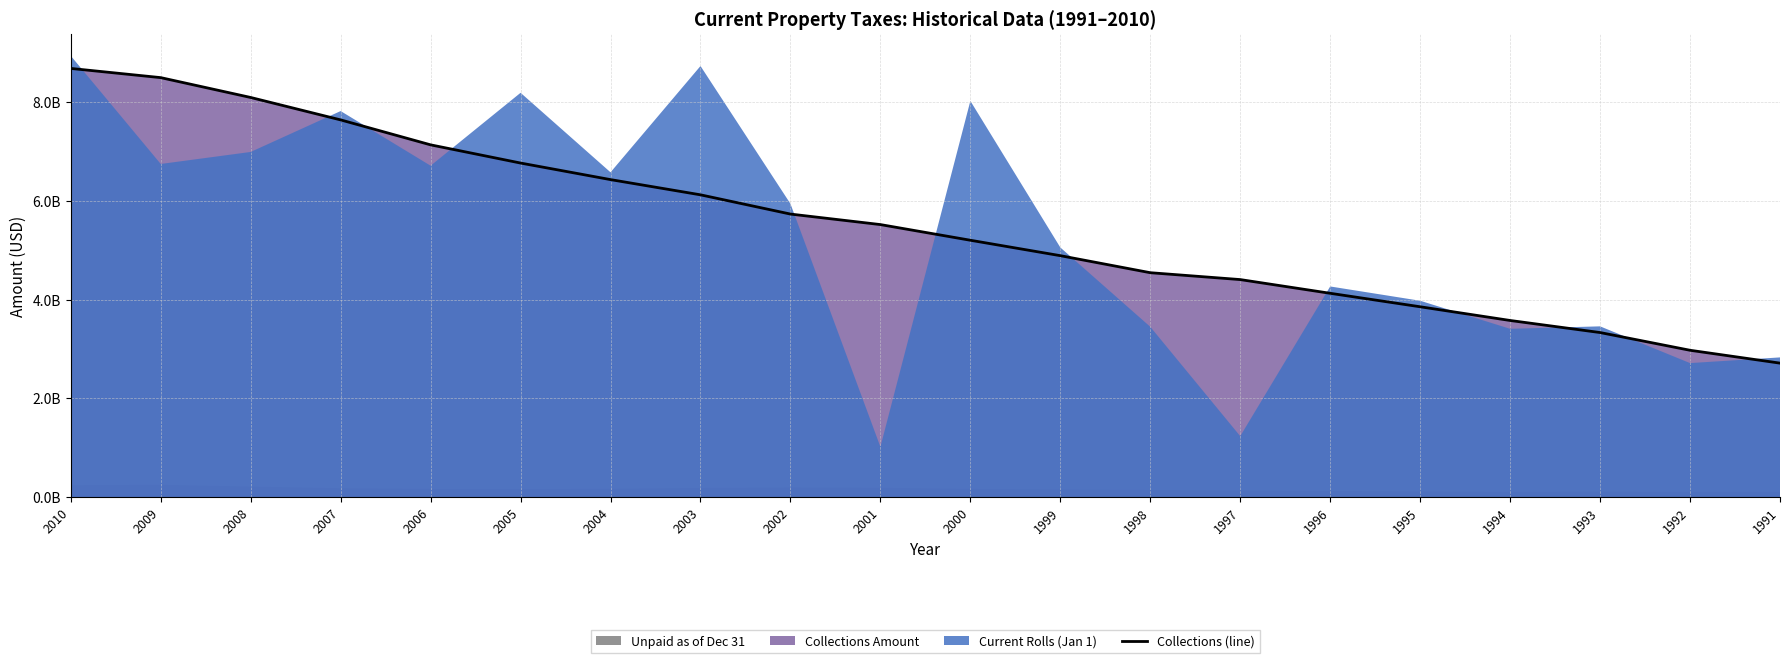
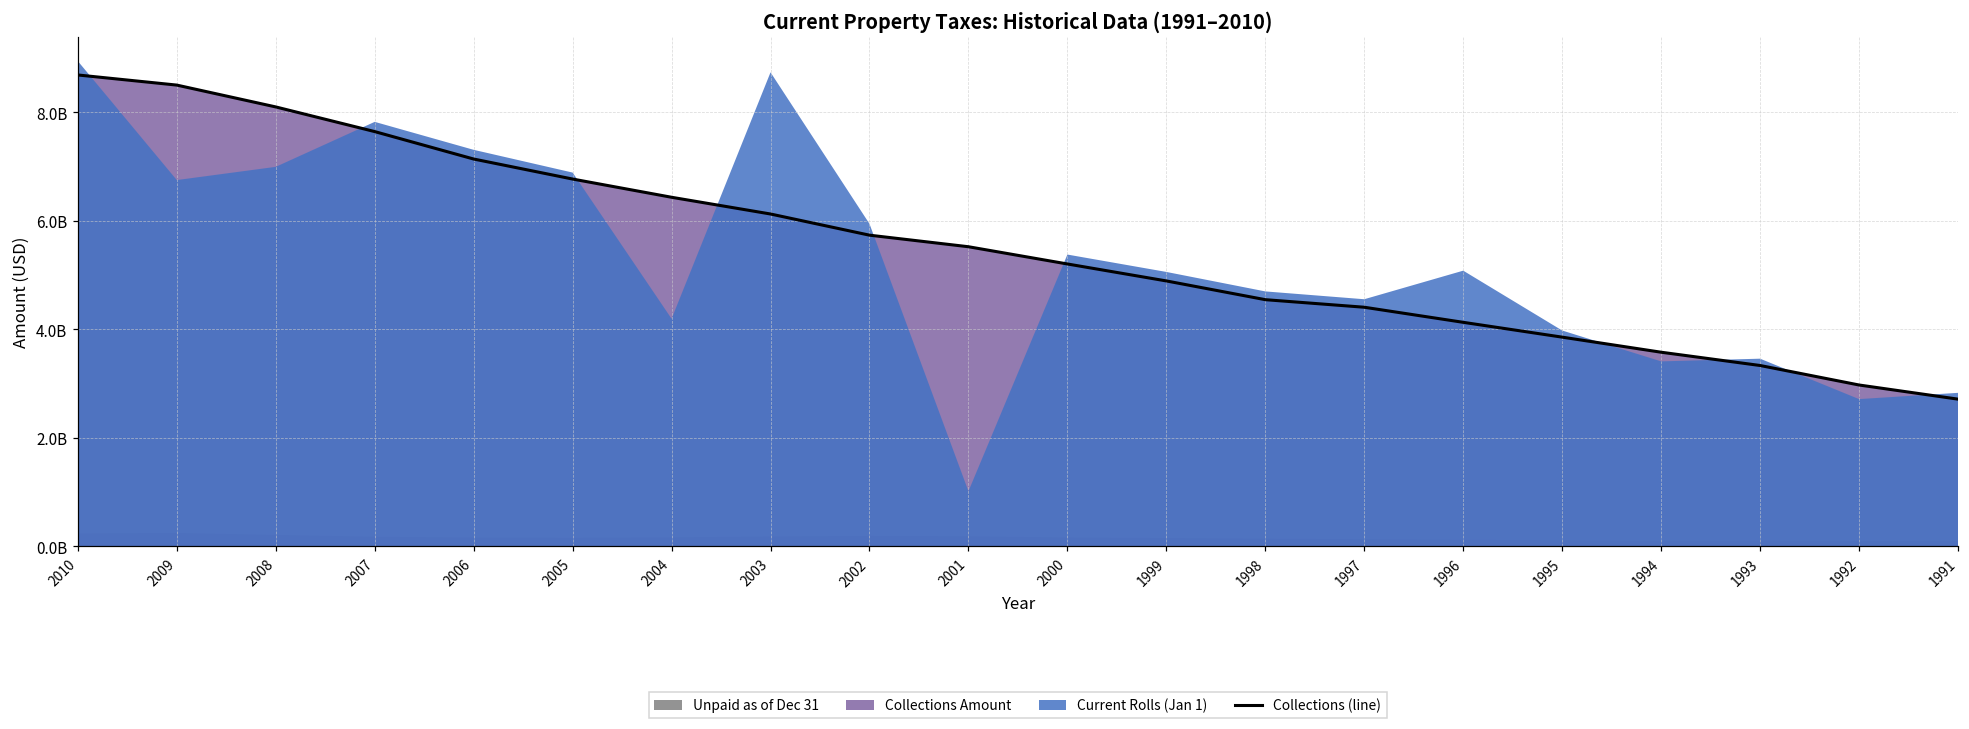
  {
    "Current Rolls (Jan 1)": {
      "2010": 8900000000,
      "2009": 6700000000,
      "2008": 7000000000,
      "2007": 7800000000,
-     "2006": 6700000000,
-     "2005": 8200000000,
-     "2004": 6600000000,
+     "2006": 7300000000,
+     "2005": 6900000000,
+     "2004": 4200000000,
      "2003": 8700000000,
      "2002": 5900000000,
      "2001": 1000000000,
-     "2000": 8000000000,
+     "2000": 5400000000,
      "1999": 5100000000,
-     "1998": 3500000000,
-     "1997": 1200000000,
-     "1996": 4300000000,
+     "1998": 4700000000,
+     "1997": 4600000000,
+     "1996": 5100000000,
      "1995": 4000000000,
      "1994": 3400000000,
      "1993": 3500000000,
      "1992": 2700000000,
      "1991": 2800000000
    }
  }
